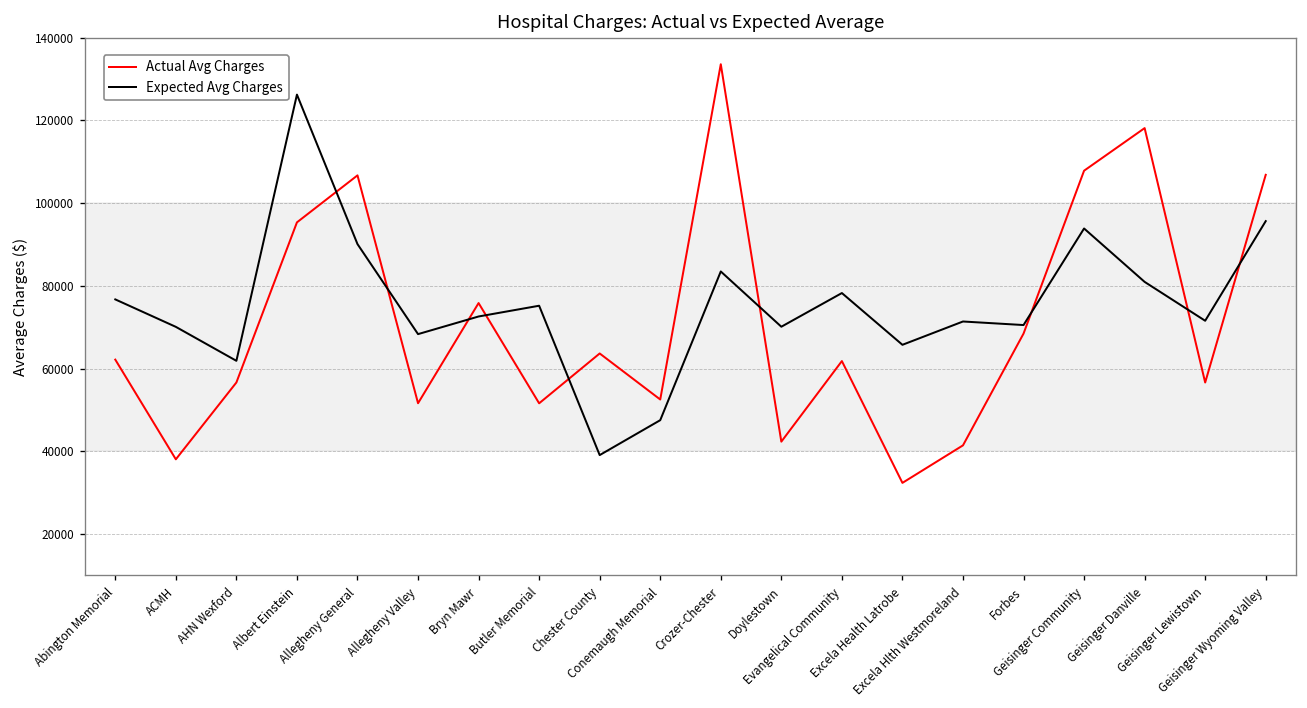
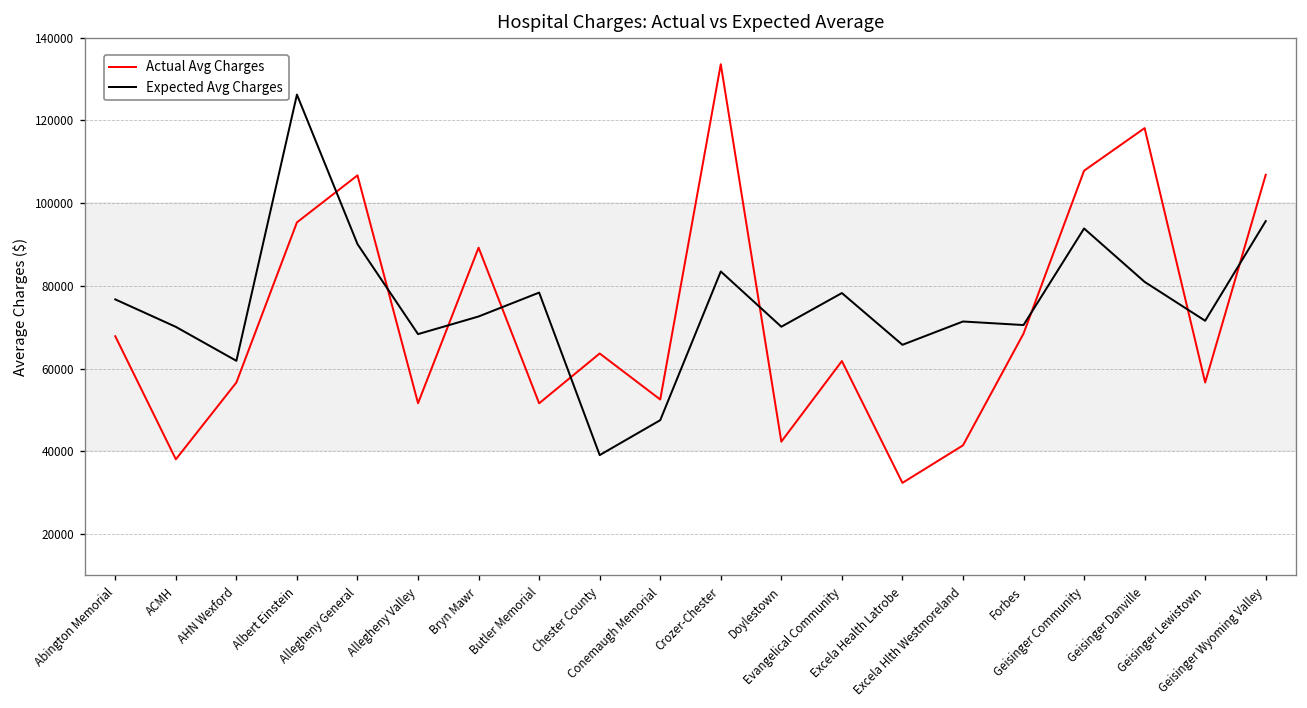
  {
    "Actual Avg Charges": {
-     "Abington Memorial": 62000,
+     "Abington Memorial": 68000,
      "ACMH": 38000,
      "AHN Wexford": 57000,
      "Albert Einstein": 95000,
      "Allegheny General": 107000,
      "Allegheny Valley": 52000,
-     "Bryn Mawr": 76000,
+     "Bryn Mawr": 89000,
      "Butler Memorial": 52000,
      "Chester County": 64000,
      "Conemaugh Memorial": 53000,
      "Crozer-Chester": 134000,
      "Doylestown": 42000,
      "Evangelical Community": 62000,
      "Excela Health Latrobe": 32000,
      "Excela Hlth Westmoreland": 41000,
      "Forbes": 68000,
      "Geisinger Community": 108000,
      "Geisinger Danville": 118000,
      "Geisinger Lewistown": 57000,
      "Geisinger Wyoming Valley": 107000
    },
    "Expected Avg Charges": {
      "Abington Memorial": 77000,
      "ACMH": 70000,
      "AHN Wexford": 62000,
      "Albert Einstein": 126000,
      "Allegheny General": 90000,
      "Allegheny Valley": 68000,
      "Bryn Mawr": 73000,
-     "Butler Memorial": 75000,
+     "Butler Memorial": 78000,
      "Chester County": 39000,
      "Conemaugh Memorial": 48000,
      "Crozer-Chester": 83000,
      "Doylestown": 70000,
      "Evangelical Community": 78000,
      "Excela Health Latrobe": 66000,
      "Excela Hlth Westmoreland": 71000,
      "Forbes": 71000,
      "Geisinger Community": 94000,
      "Geisinger Danville": 81000,
      "Geisinger Lewistown": 72000,
      "Geisinger Wyoming Valley": 96000
    }
  }
